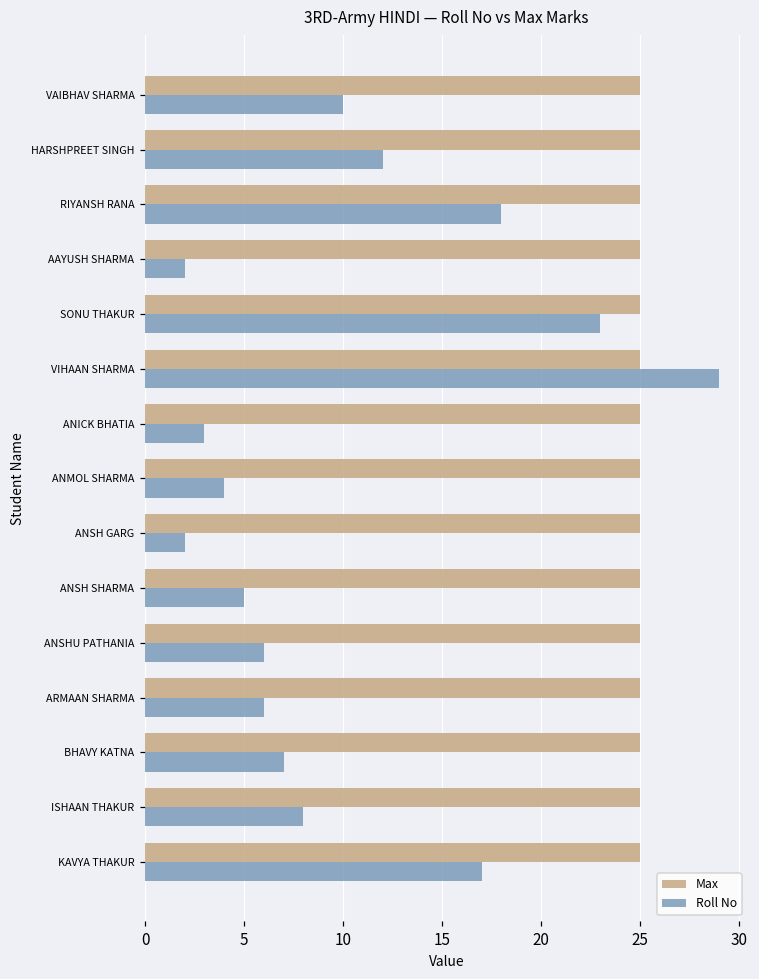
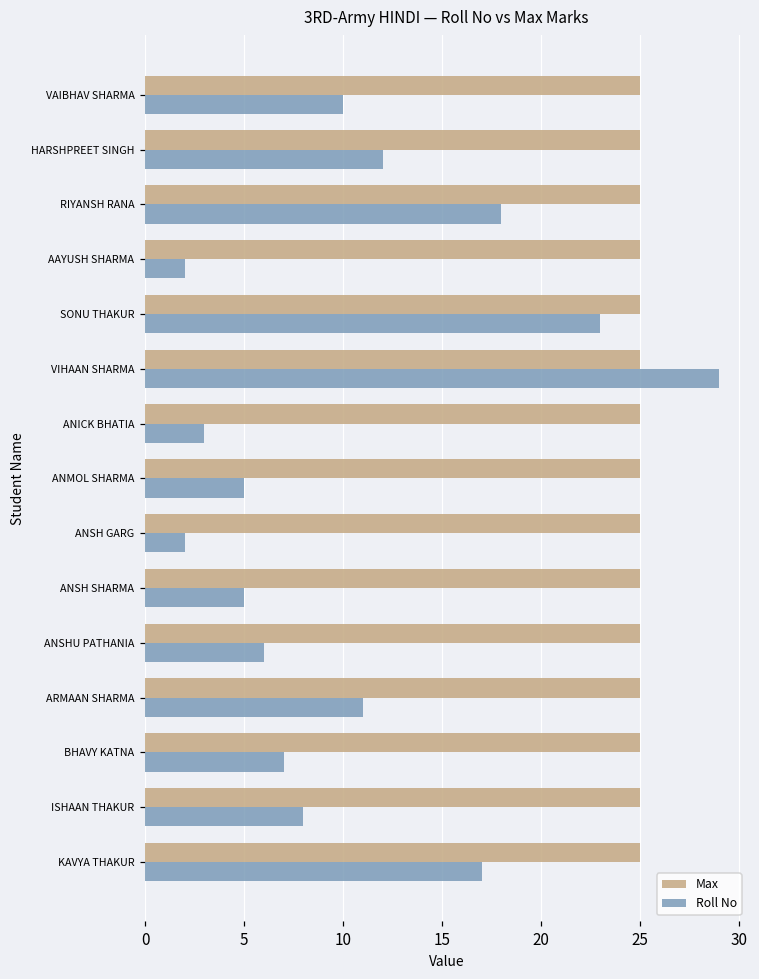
  {
    "Max": {
      "VAIBHAV SHARMA": 25,
      "HARSHPREET SINGH": 25,
      "RIYANSH RANA": 25,
      "AAYUSH SHARMA": 25,
      "SONU THAKUR": 25,
      "VIHAAN SHARMA": 25,
      "ANICK BHATIA": 25,
      "ANMOL SHARMA": 25,
      "ANSH GARG": 25,
      "ANSH SHARMA": 25,
      "ANSHU PATHANIA": 25,
      "ARMAAN SHARMA": 25,
      "BHAVY KATNA": 25,
      "ISHAAN THAKUR": 25,
      "KAVYA THAKUR": 25
    },
    "Roll No": {
      "VAIBHAV SHARMA": 10,
      "HARSHPREET SINGH": 12,
      "RIYANSH RANA": 18,
      "AAYUSH SHARMA": 2,
      "SONU THAKUR": 23,
      "VIHAAN SHARMA": 29,
      "ANICK BHATIA": 3,
-     "ANMOL SHARMA": 4,
+     "ANMOL SHARMA": 5,
      "ANSH GARG": 2,
      "ANSH SHARMA": 5,
      "ANSHU PATHANIA": 6,
-     "ARMAAN SHARMA": 6,
+     "ARMAAN SHARMA": 11,
      "BHAVY KATNA": 7,
      "ISHAAN THAKUR": 8,
      "KAVYA THAKUR": 17
    }
  }
